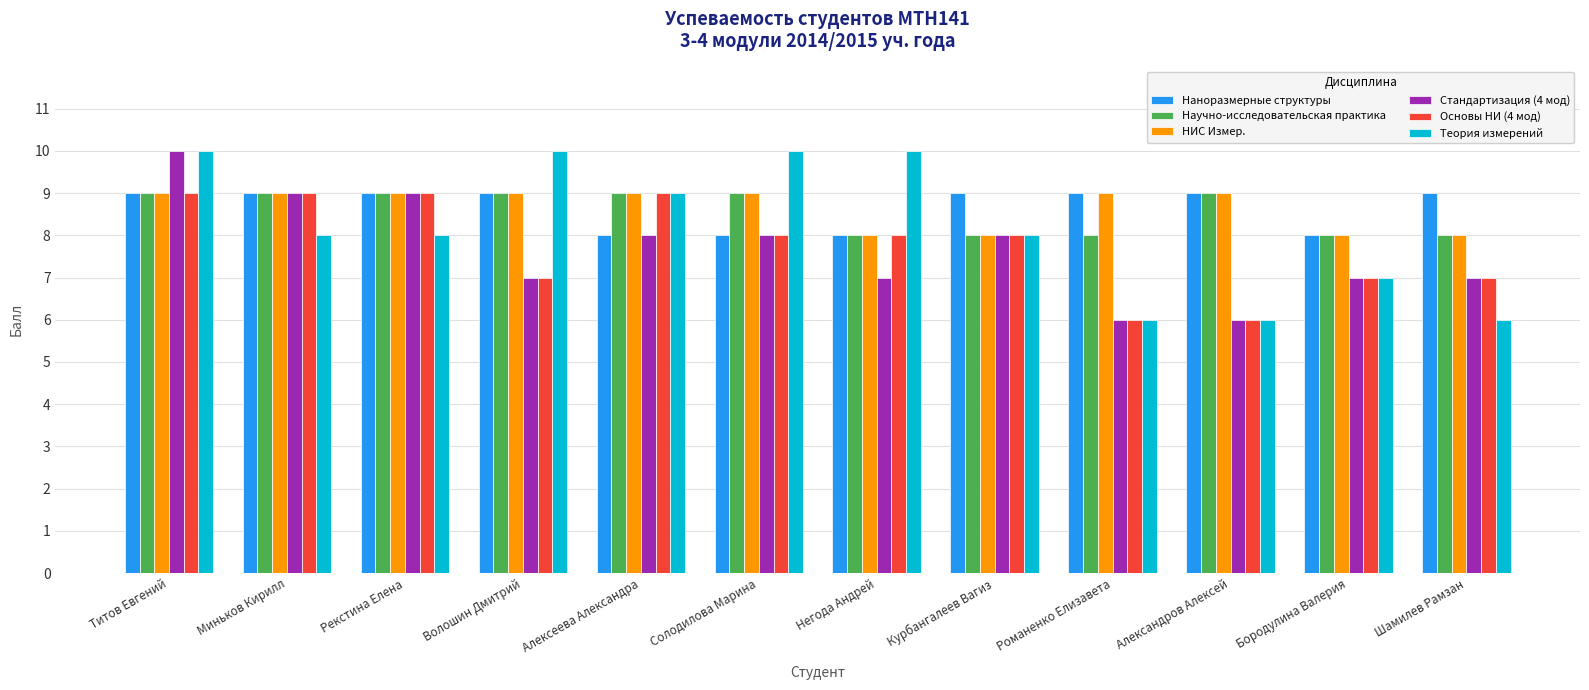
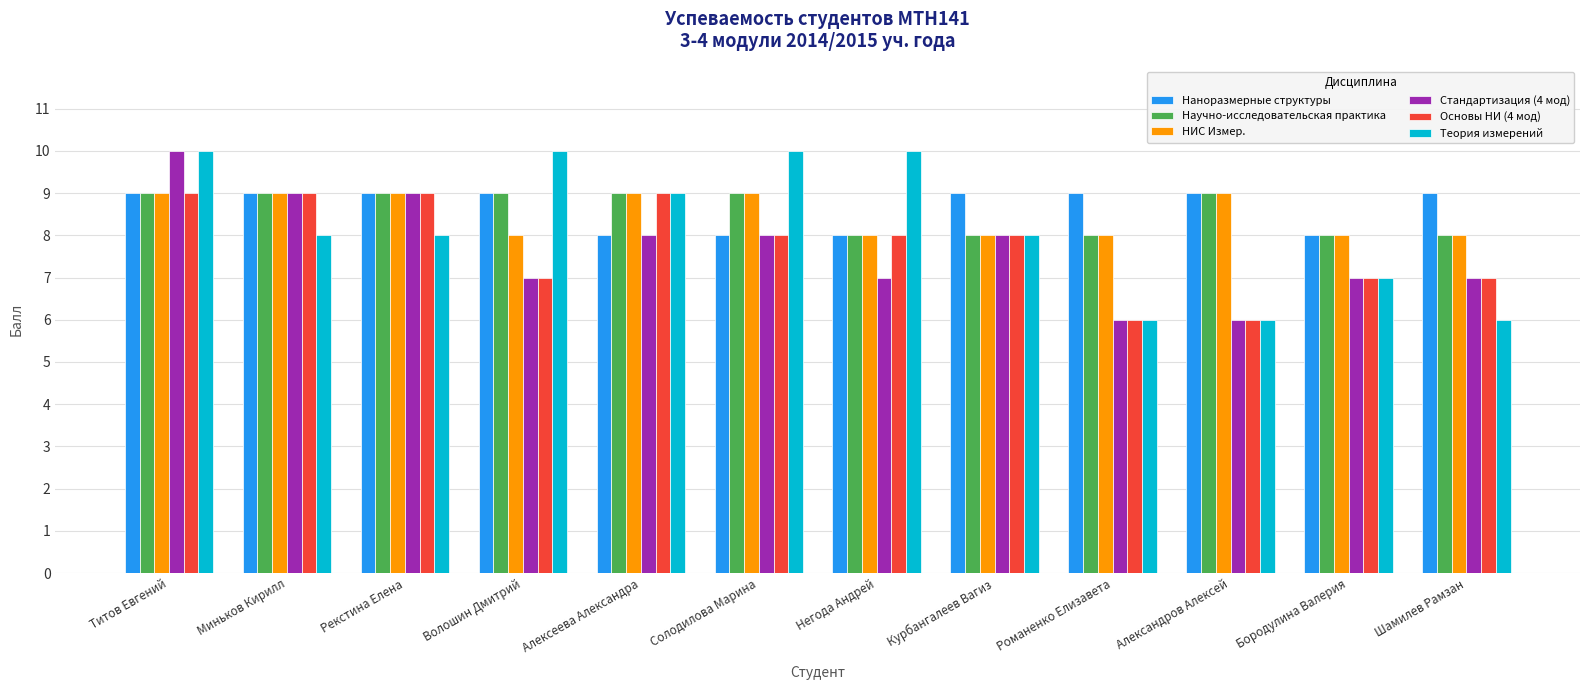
  {
    "Научно-исследовательская практика": {
      "Титов Евгений": 9,
      "Миньков Кирилл": 9,
      "Рекстина Елена": 9,
      "Волошин Дмитрий": 9,
      "Алексеева Александра": 9,
      "Солодилова Марина": 9,
      "Негода Андрей": 8,
      "Курбангалеев Вагиз": 8,
      "Романенко Елизавета": 8,
      "Александров Алексей": 9,
      "Бородулина Валерия": 8,
      "Шамилев Рамзан": 8
    },
    "НИС Измер.": {
      "Титов Евгений": 9,
      "Миньков Кирилл": 9,
      "Рекстина Елена": 9,
-     "Волошин Дмитрий": 9,
+     "Волошин Дмитрий": 8,
      "Алексеева Александра": 9,
      "Солодилова Марина": 9,
      "Негода Андрей": 8,
      "Курбангалеев Вагиз": 8,
-     "Романенко Елизавета": 9,
+     "Романенко Елизавета": 8,
      "Александров Алексей": 9,
      "Бородулина Валерия": 8,
      "Шамилев Рамзан": 8
    },
    "Стандартизация (4 мод)": {
      "Титов Евгений": 10,
      "Миньков Кирилл": 9,
      "Рекстина Елена": 9,
      "Волошин Дмитрий": 7,
      "Алексеева Александра": 8,
      "Солодилова Марина": 8,
      "Негода Андрей": 7,
      "Курбангалеев Вагиз": 8,
      "Романенко Елизавета": 6,
      "Александров Алексей": 6,
      "Бородулина Валерия": 7,
      "Шамилев Рамзан": 7
    },
    "Основы НИ (4 мод)": {
      "Титов Евгений": 9,
      "Миньков Кирилл": 9,
      "Рекстина Елена": 9,
      "Волошин Дмитрий": 7,
      "Алексеева Александра": 9,
      "Солодилова Марина": 8,
      "Негода Андрей": 8,
      "Курбангалеев Вагиз": 8,
      "Романенко Елизавета": 6,
      "Александров Алексей": 6,
      "Бородулина Валерия": 7,
      "Шамилев Рамзан": 7
    }
  }
